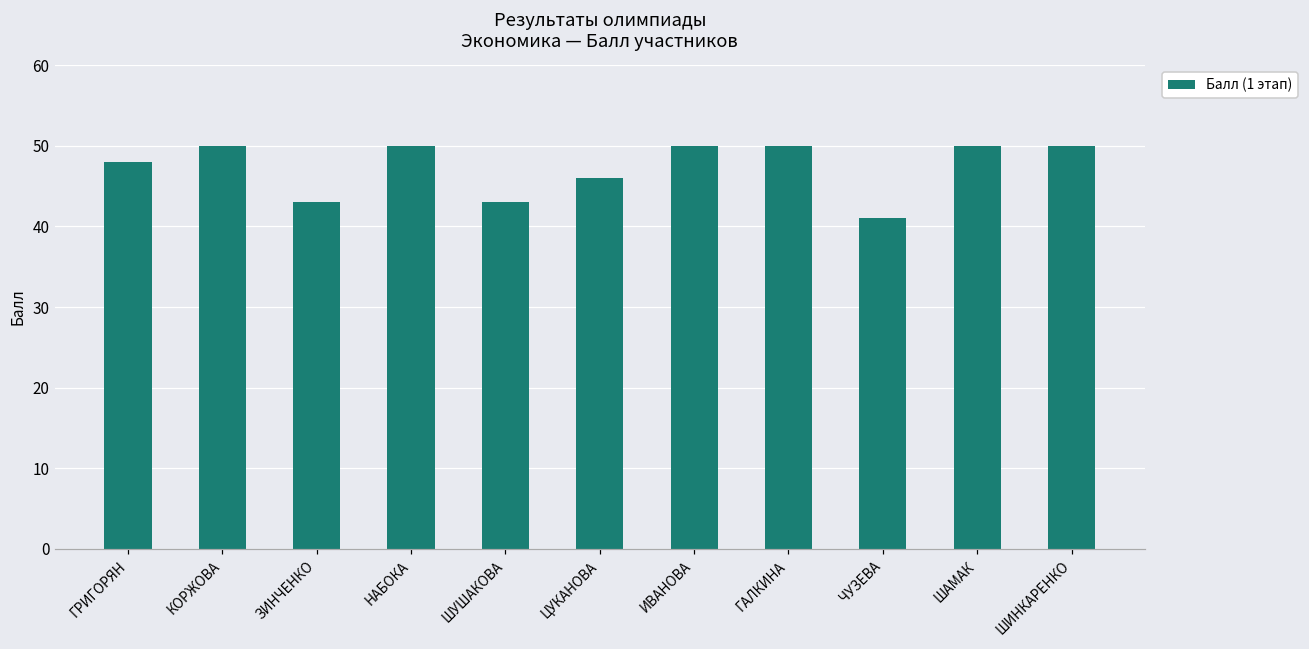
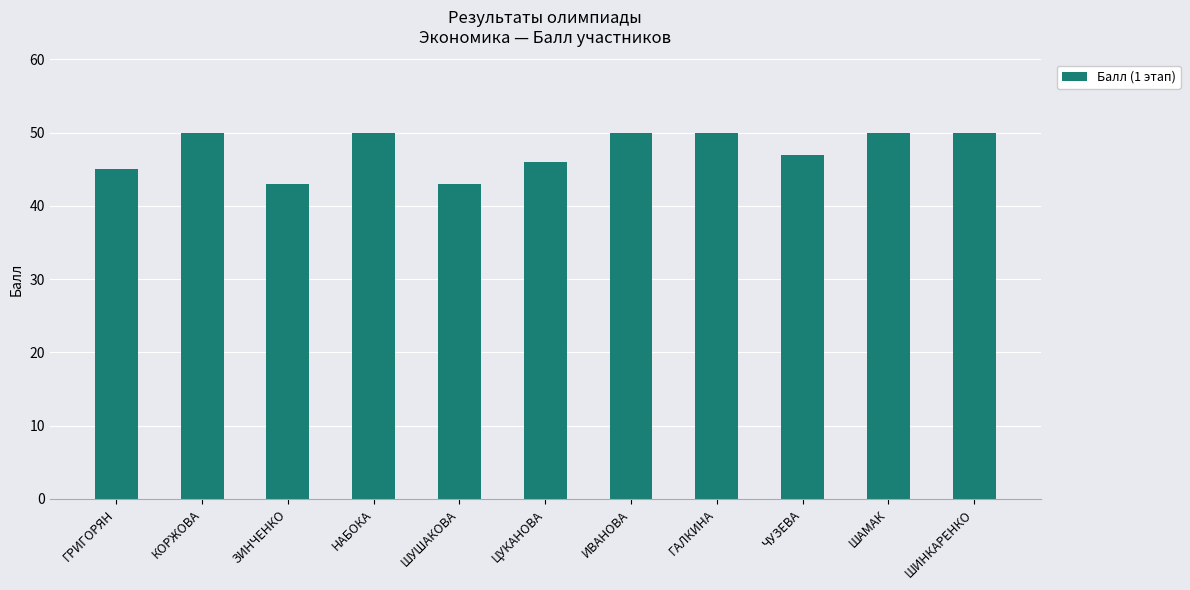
  {
-   "ГРИГОРЯН": 48,
+   "ГРИГОРЯН": 45,
    "КОРЖОВА": 50,
    "ЗИНЧЕНКО": 43,
    "НАБОКА": 50,
    "ШУШАКОВА": 43,
    "ЦУКАНОВА": 46,
    "ИВАНОВА": 50,
    "ГАЛКИНА": 50,
-   "ЧУЗЕВА": 41,
+   "ЧУЗЕВА": 47,
    "ШАМАК": 50,
    "ШИНКАРЕНКО": 50
  }
